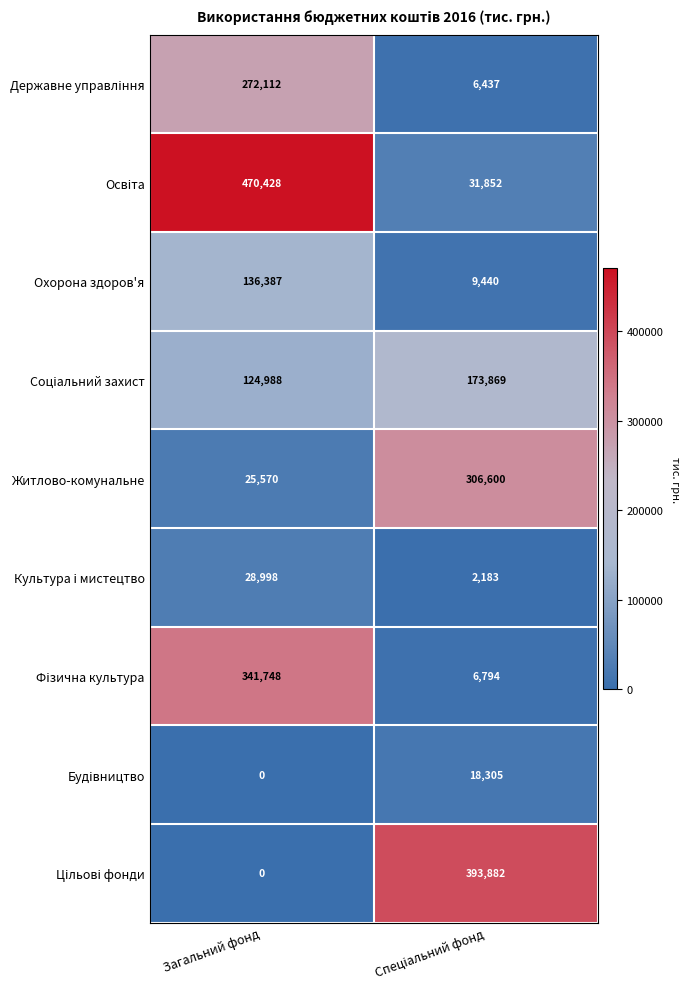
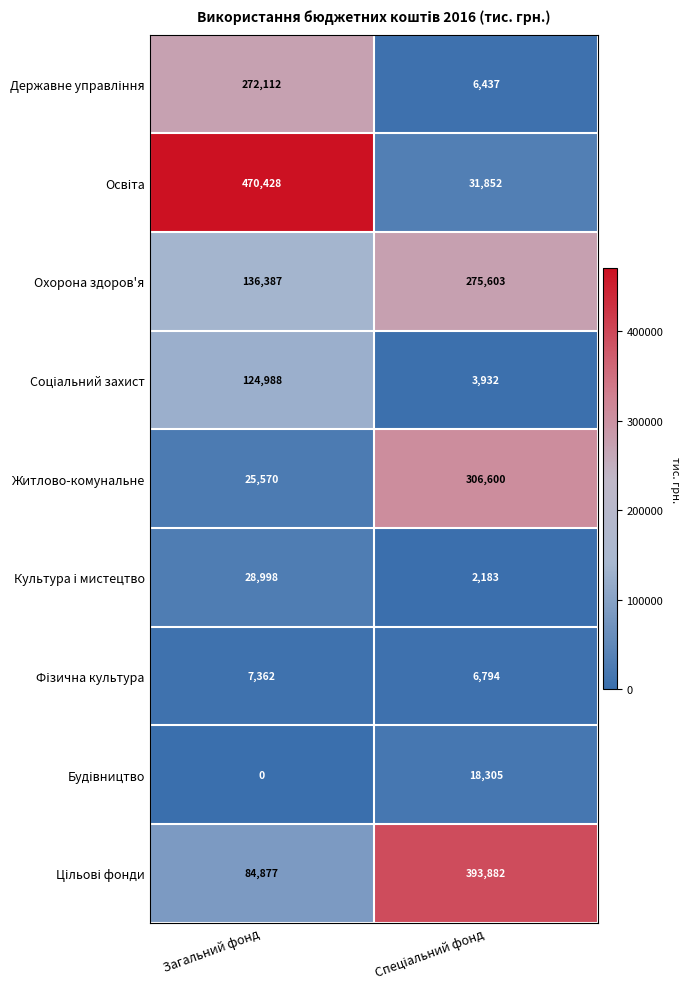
  {
    "Державне управління": {
      "Загальний фонд": "272,112",
      "Спеціальний фонд": "6,437"
    },
    "Освіта": {
      "Загальний фонд": "470,428",
      "Спеціальний фонд": "31,852"
    },
    "Охорона здоров'я": {
      "Загальний фонд": "136,387",
-     "Спеціальний фонд": "9,440"
+     "Спеціальний фонд": "275,603"
    },
    "Соціальний захист": {
      "Загальний фонд": "124,988",
-     "Спеціальний фонд": "173,869"
+     "Спеціальний фонд": "3,932"
    },
    "Житлово-комунальне": {
      "Загальний фонд": "25,570",
      "Спеціальний фонд": "306,600"
    },
    "Культура і мистецтво": {
      "Загальний фонд": "28,998",
      "Спеціальний фонд": "2,183"
    },
    "Фізична культура": {
-     "Загальний фонд": "341,748",
+     "Загальний фонд": "7,362",
      "Спеціальний фонд": "6,794"
    },
    "Будівництво": {
      "Загальний фонд": "0",
      "Спеціальний фонд": "18,305"
    },
    "Цільові фонди": {
-     "Загальний фонд": "0",
+     "Загальний фонд": "84,877",
      "Спеціальний фонд": "393,882"
    }
  }
